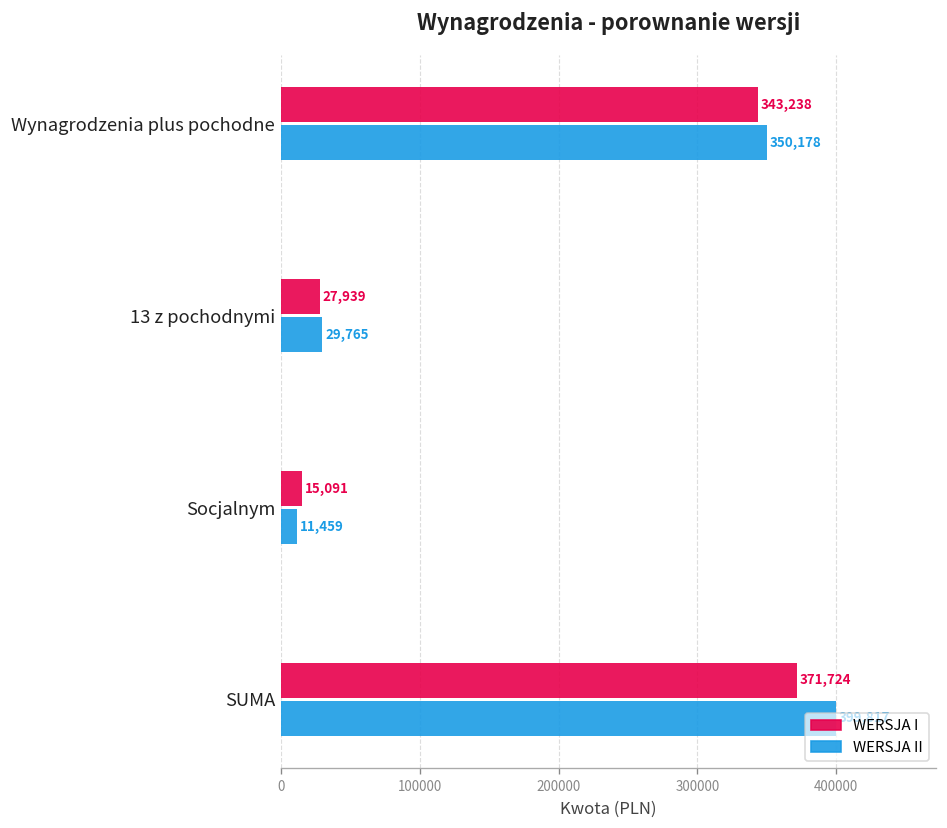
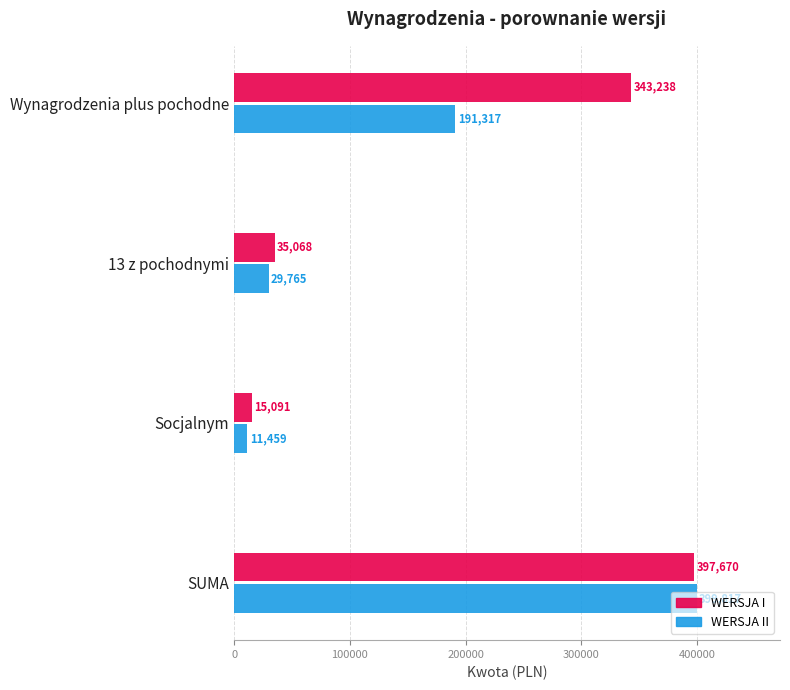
  {
    "WERSJA I": {
      "Wynagrodzenia plus pochodne": "343,238",
-     "13 z pochodnymi": "27,939",
+     "13 z pochodnymi": "35,068",
      "Socjalnym": "15,091",
-     "SUMA": "371,724"
+     "SUMA": "397,670"
    },
    "WERSJA II": {
-     "Wynagrodzenia plus pochodne": "350,178",
+     "Wynagrodzenia plus pochodne": "191,317",
      "13 z pochodnymi": "29,765",
      "Socjalnym": "11,459"
    }
  }
